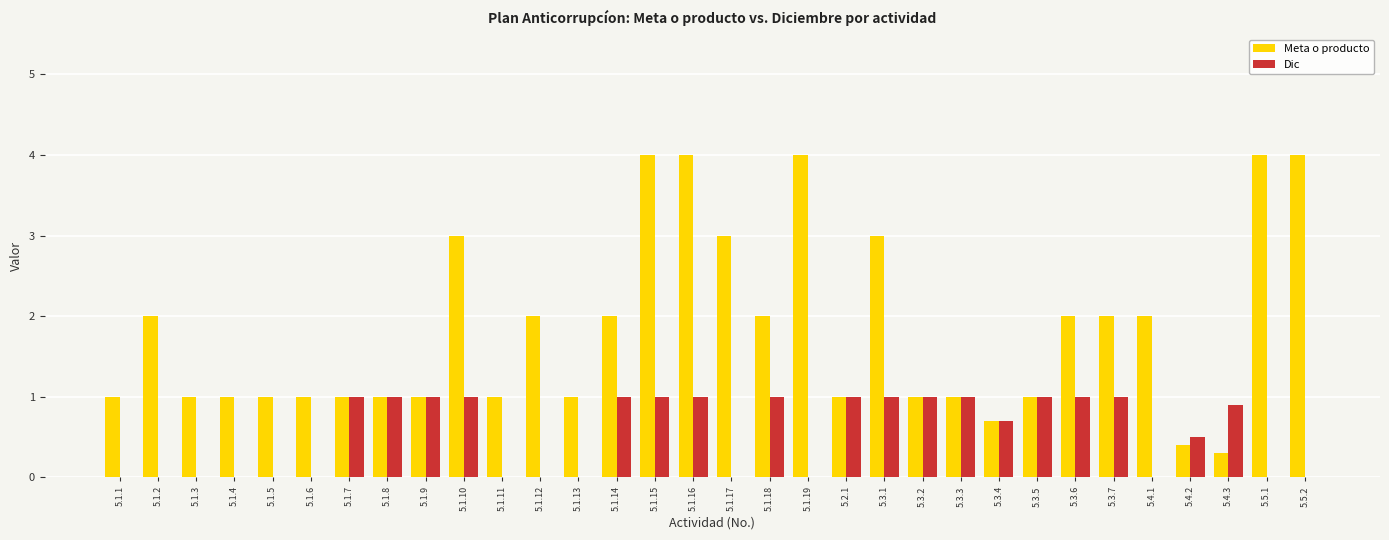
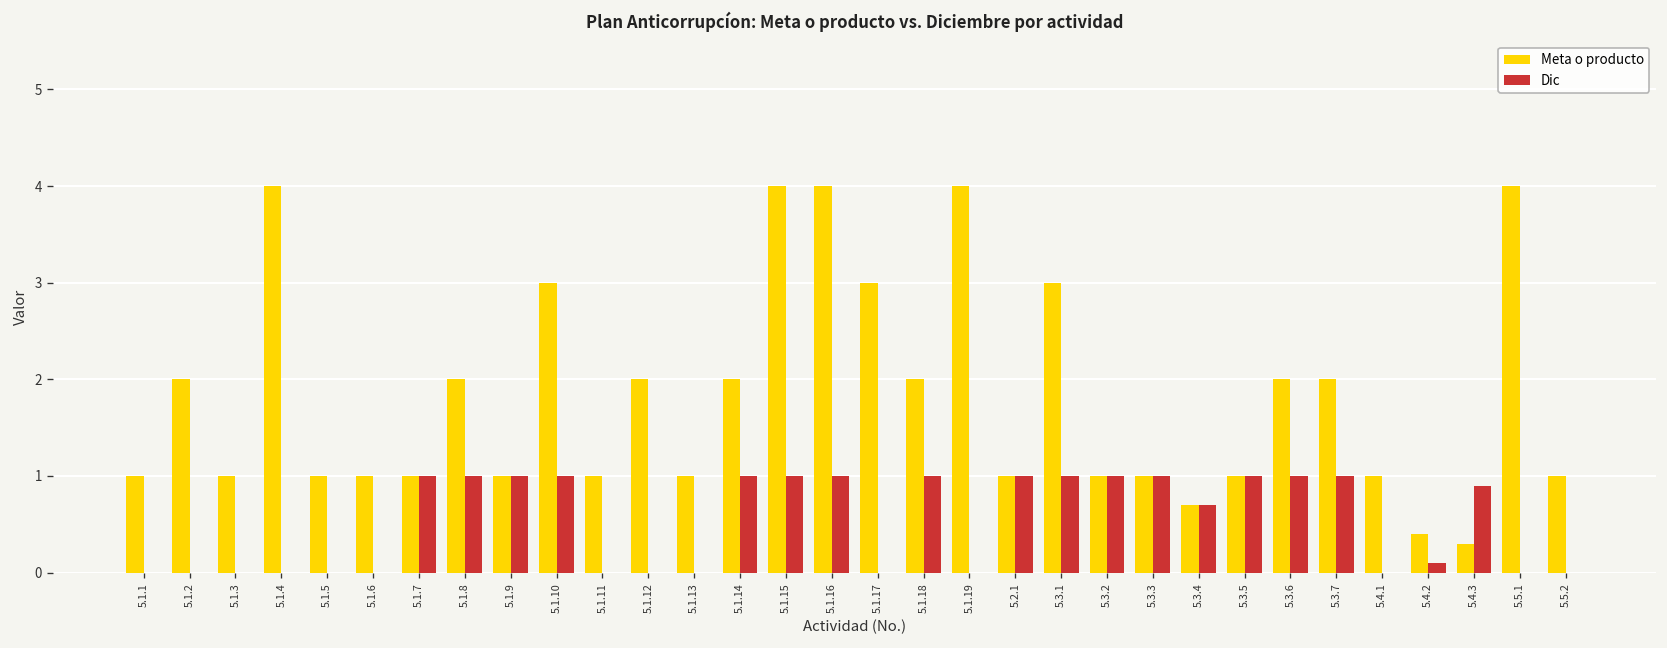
  {
    "Meta o producto": {
      "5.1.1": 1,
      "5.1.2": 2,
      "5.1.3": 1,
-     "5.1.4": 1,
+     "5.1.4": 4,
      "5.1.5": 1,
      "5.1.6": 1,
      "5.1.7": 1,
-     "5.1.8": 1,
+     "5.1.8": 2,
      "5.1.9": 1,
      "5.1.10": 3,
      "5.1.11": 1,
      "5.1.12": 2,
      "5.1.13": 1,
      "5.1.14": 2,
      "5.1.15": 4,
      "5.1.16": 4,
      "5.1.17": 3,
      "5.1.18": 2,
      "5.1.19": 4,
      "5.2.1": 1,
      "5.3.1": 3,
      "5.3.2": 1,
      "5.3.3": 1,
      "5.3.4": 0.7,
      "5.3.5": 1,
      "5.3.6": 2,
      "5.3.7": 2,
-     "5.4.1": 2,
+     "5.4.1": 1,
      "5.4.2": 0.4,
      "5.4.3": 0.3,
      "5.5.1": 4,
-     "5.5.2": 4
+     "5.5.2": 1
    },
    "Dic": {
      "5.1.1": 0.0,
      "5.1.2": 0.0,
      "5.1.3": 0.0,
      "5.1.4": 0.0,
      "5.1.5": 0.0,
      "5.1.6": 0.0,
      "5.1.7": 1.0,
      "5.1.8": 1.0,
      "5.1.9": 1.0,
      "5.1.10": 1.0,
      "5.1.11": 0.0,
      "5.1.12": 0.0,
      "5.1.13": 0.0,
      "5.1.14": 1.0,
      "5.1.15": 1.0,
      "5.1.16": 1.0,
      "5.1.17": 0.0,
      "5.1.18": 1.0,
      "5.1.19": 0.0,
      "5.2.1": 1.0,
      "5.3.1": 1.0,
      "5.3.2": 1.0,
      "5.3.3": 1.0,
      "5.3.4": 0.7,
      "5.3.5": 1.0,
      "5.3.6": 1.0,
      "5.3.7": 1.0,
      "5.4.1": 0.0,
-     "5.4.2": 0.5,
+     "5.4.2": 0.1,
      "5.4.3": 0.9,
      "5.5.1": 0.0,
      "5.5.2": 0.0
    }
  }
